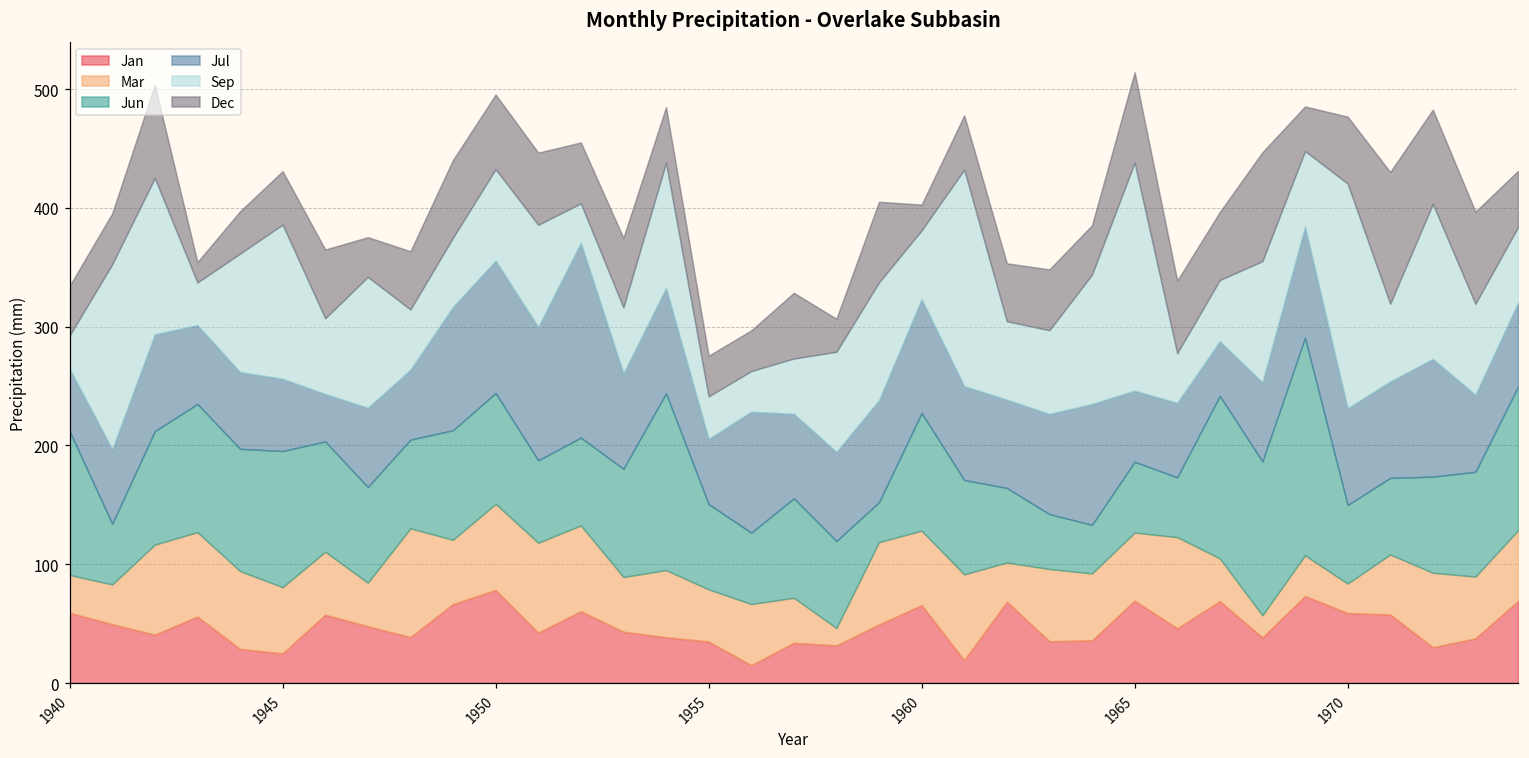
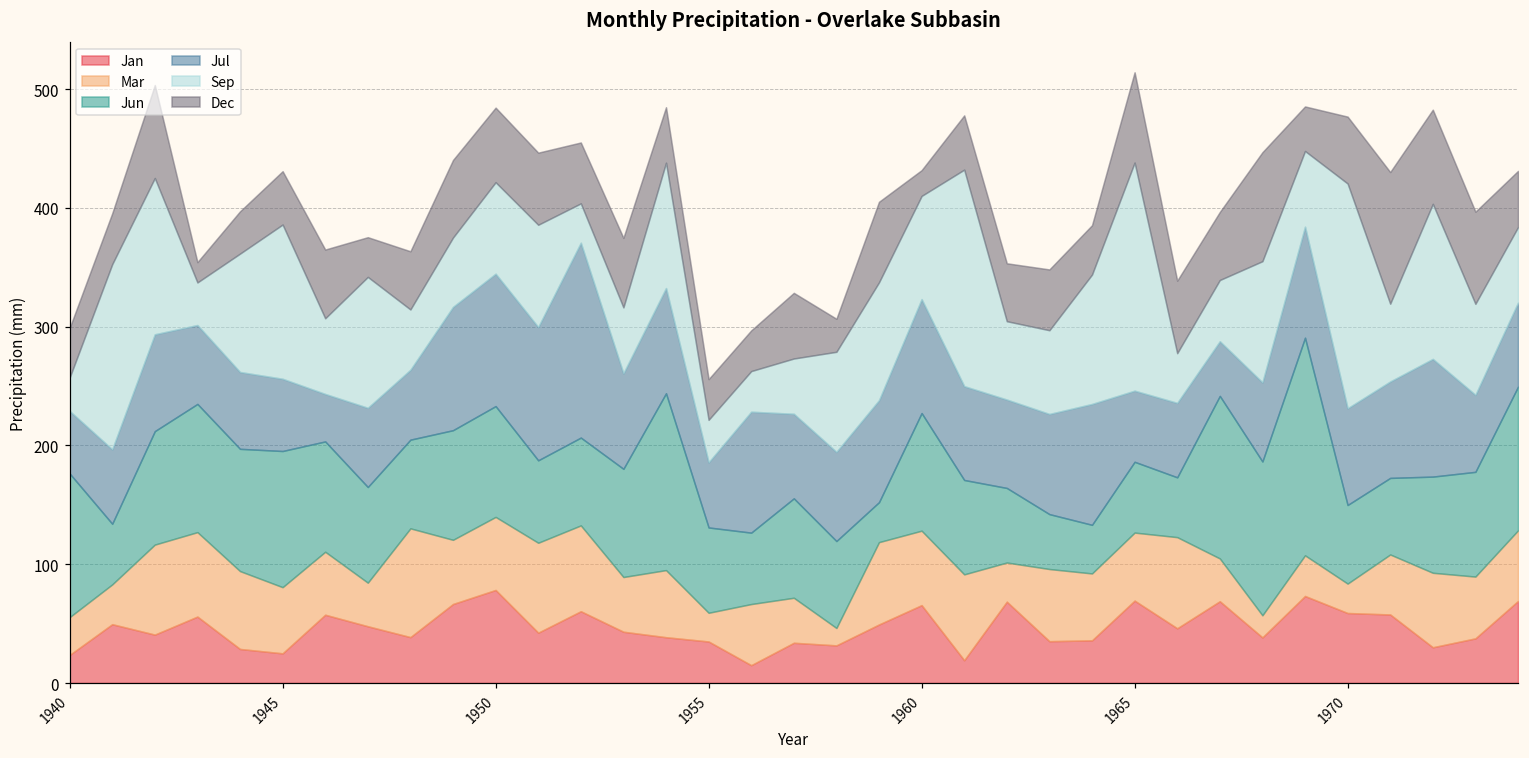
  {
    "Jan": {
-     "1940": 59,
+     "1940": 24,
      "1945": 25,
      "1950": 78,
      "1955": 35,
      "1960": 66,
      "1965": 69,
      "1970": 59
    },
    "Mar": {
      "1940": 32,
      "1945": 56,
-     "1950": 73,
-     "1955": 44,
+     "1950": 62,
+     "1955": 24,
      "1960": 63,
      "1965": 57,
      "1970": 25
    },
    "Sep": {
      "1940": 28,
      "1945": 130,
      "1950": 77,
      "1955": 36,
-     "1960": 58,
+     "1960": 87,
      "1965": 192,
      "1970": 189
    }
  }
